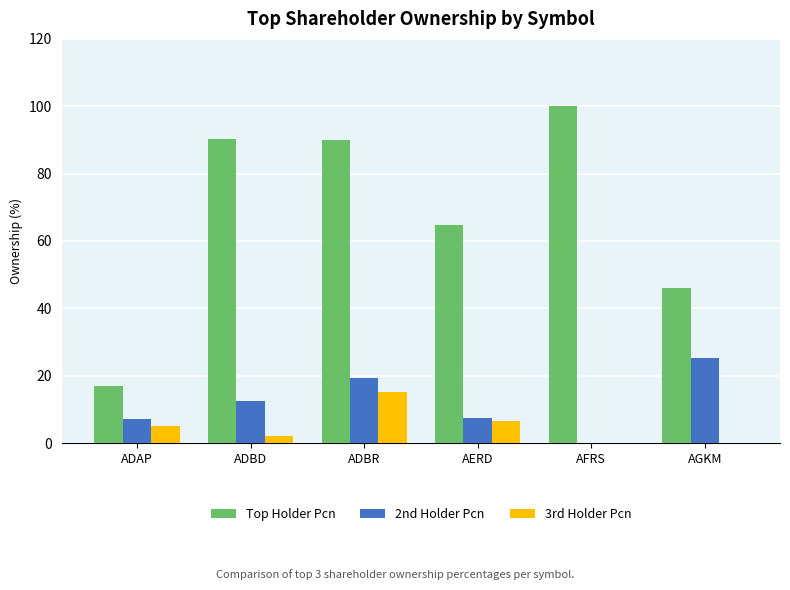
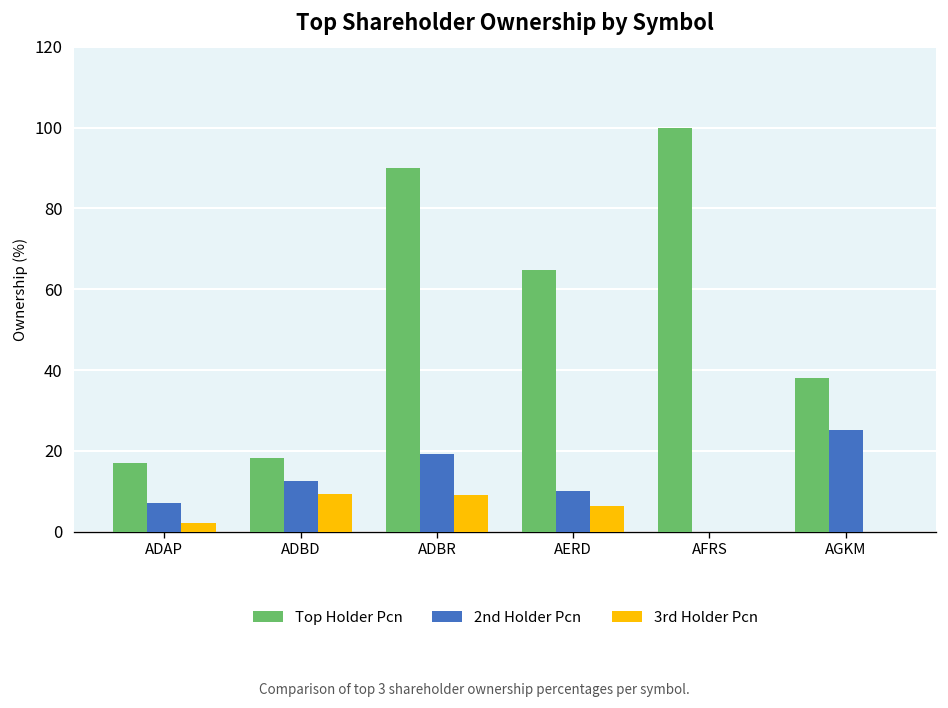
  {
    "Top Holder Pcn": {
      "ADAP": 17,
-     "ADBD": 90,
+     "ADBD": 18,
      "ADBR": 90,
      "AERD": 65,
      "AFRS": 100,
-     "AGKM": 46
+     "AGKM": 38
    },
    "2nd Holder Pcn": {
      "ADAP": 7,
      "ADBD": 13,
      "ADBR": 19,
-     "AERD": 7,
+     "AERD": 10,
      "AFRS": 0,
      "AGKM": 25
    },
    "3rd Holder Pcn": {
-     "ADAP": 5,
-     "ADBD": 2,
-     "ADBR": 15,
+     "ADAP": 2,
+     "ADBD": 9,
+     "ADBR": 9,
      "AERD": 6,
      "AFRS": 0,
      "AGKM": 0
    }
  }
